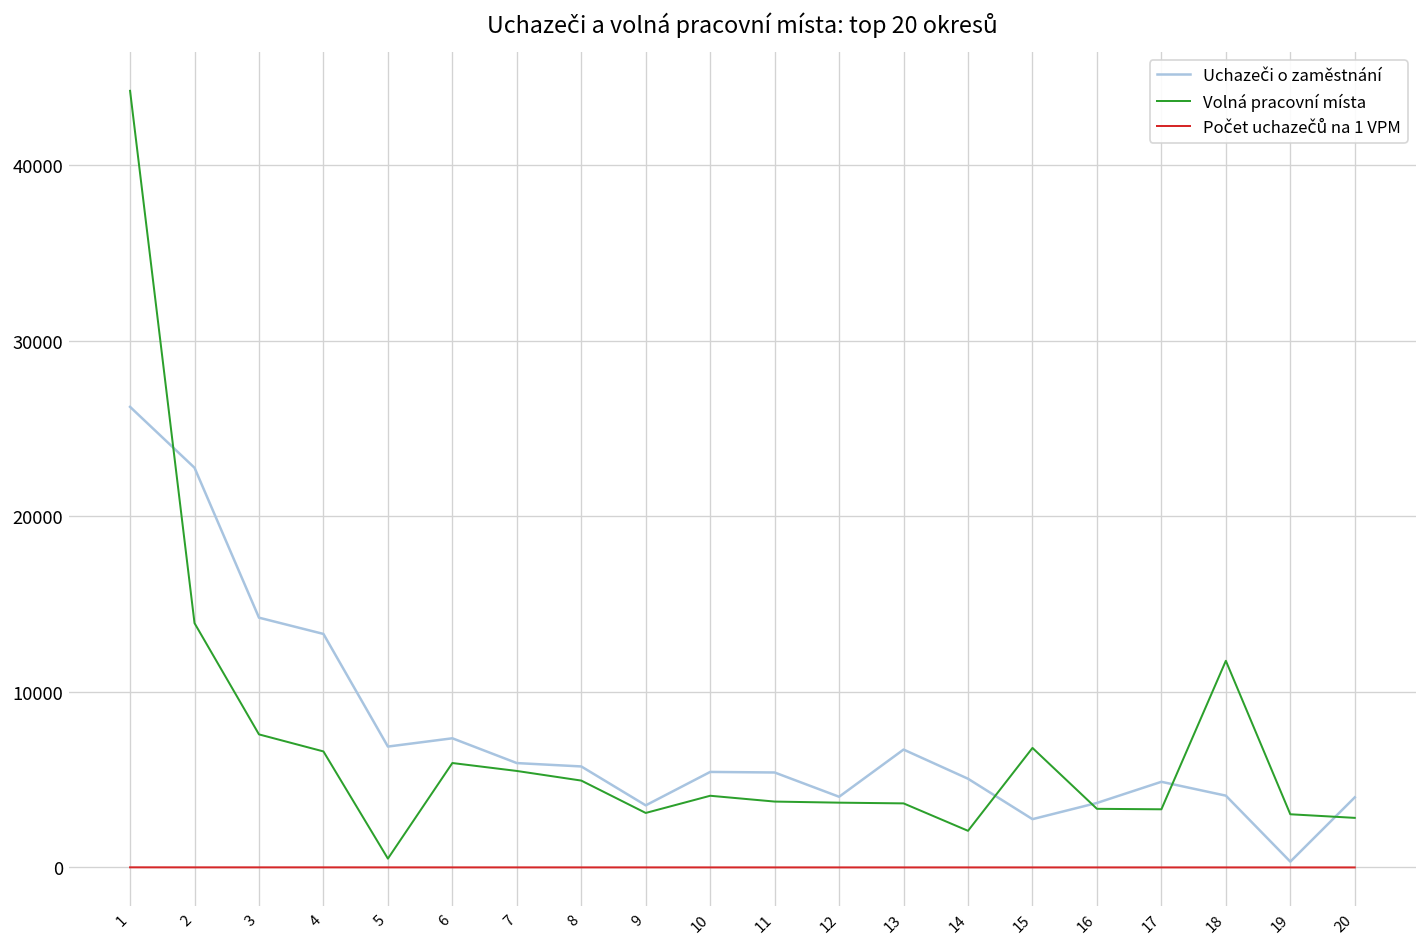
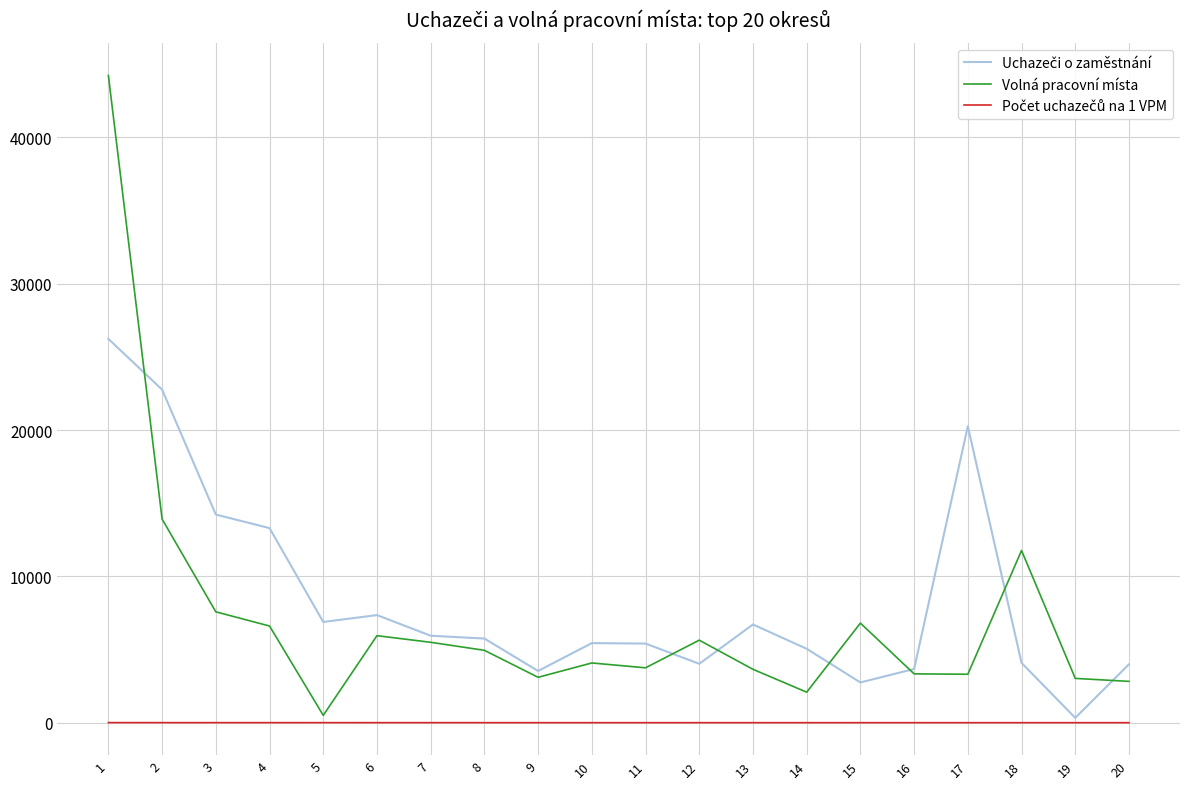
  {
    "Uchazeči o zaměstnání": {
      "1": 26200,
      "2": 22800,
      "3": 14200,
      "4": 13300,
      "5": 6900,
      "6": 7400,
      "7": 5900,
      "8": 5800,
      "9": 3500,
      "10": 5400,
      "11": 5400,
      "12": 4000,
      "13": 6700,
      "14": 5100,
      "15": 2800,
      "16": 3700,
-     "17": 4900,
+     "17": 20300,
      "18": 4100,
      "19": 300,
      "20": 4000
    },
    "Volná pracovní místa": {
      "1": 44200,
      "2": 13900,
      "3": 7600,
      "4": 6600,
      "5": 500,
      "6": 5900,
      "7": 5500,
      "8": 4900,
      "9": 3100,
      "10": 4100,
      "11": 3800,
-     "12": 3700,
+     "12": 5600,
      "13": 3600,
      "14": 2100,
      "15": 6800,
      "16": 3300,
      "17": 3300,
      "18": 11800,
      "19": 3000,
      "20": 2800
    },
    "Počet uchazečů na 1 VPM": {
      "1": 0,
      "2": 0,
      "3": 0,
      "4": 0,
      "5": 0,
      "6": 0,
      "7": 0,
      "8": 0,
      "9": 0,
      "10": 0,
      "11": 0,
      "12": 0,
      "13": 0,
      "14": 0,
      "15": 0,
      "16": 0,
      "17": 0,
      "18": 0,
      "19": 0,
      "20": 0
    }
  }
